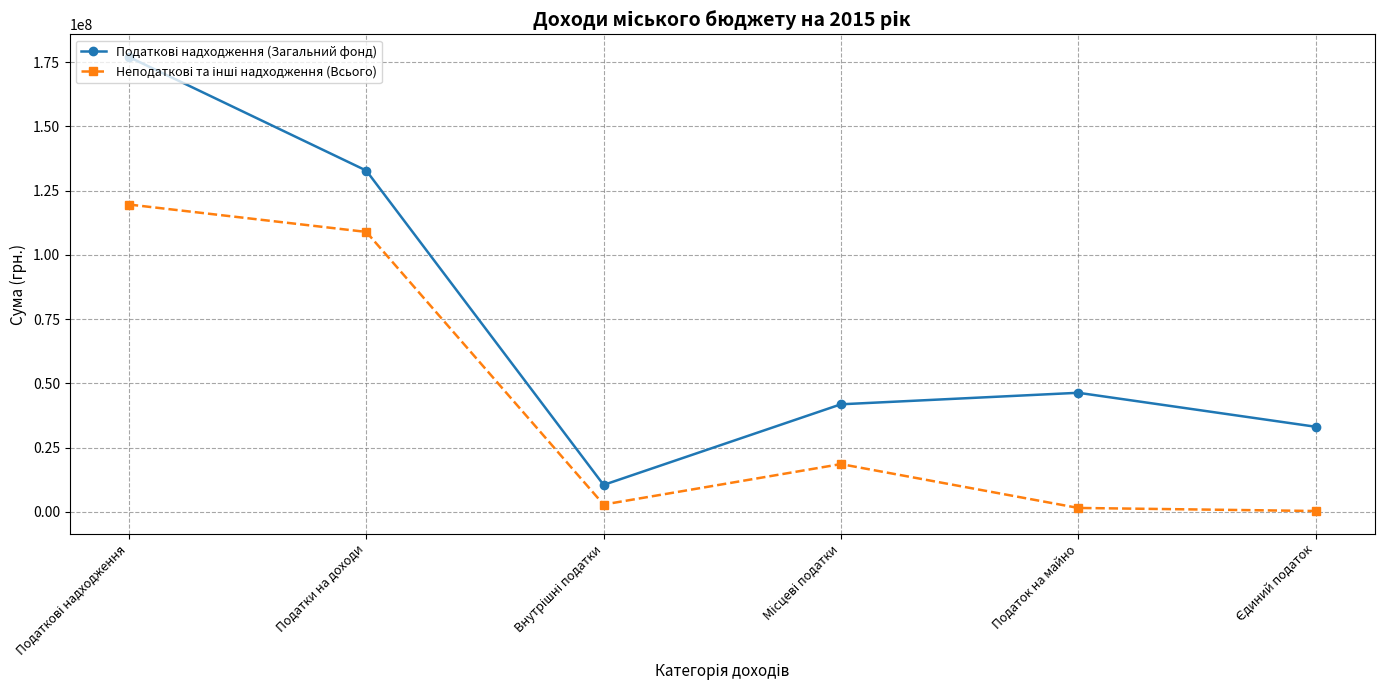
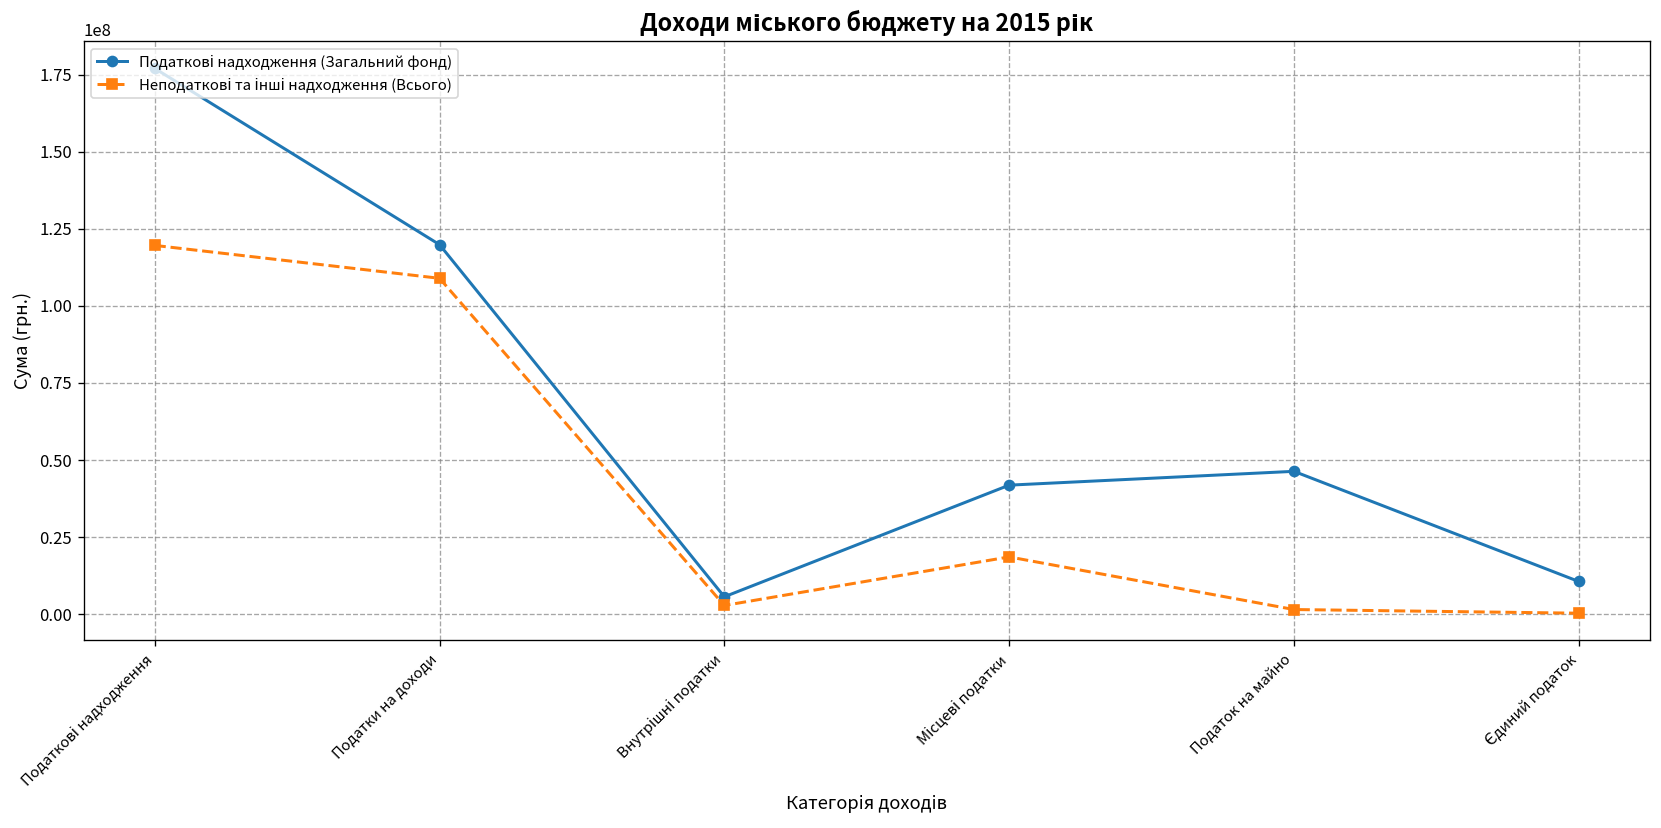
  {
    "Податкові надходження (Загальний фонд)": {
-     "Податки на доходи": 133000000,
-     "Внутрішні податки": 11000000,
+     "Податки на доходи": 120000000,
+     "Внутрішні податки": 6000000,
      "Місцеві податки": 42000000,
      "Податок на майно": 46000000,
-     "Єдиний податок": 33000000
+     "Єдиний податок": 11000000
    },
    "Неподаткові та інші надходження (Всього)": {
      "Податкові надходження": 120000000,
      "Податки на доходи": 109000000,
      "Внутрішні податки": 3000000,
      "Місцеві податки": 19000000,
      "Податок на майно": 2000000,
      "Єдиний податок": 0
    }
  }
